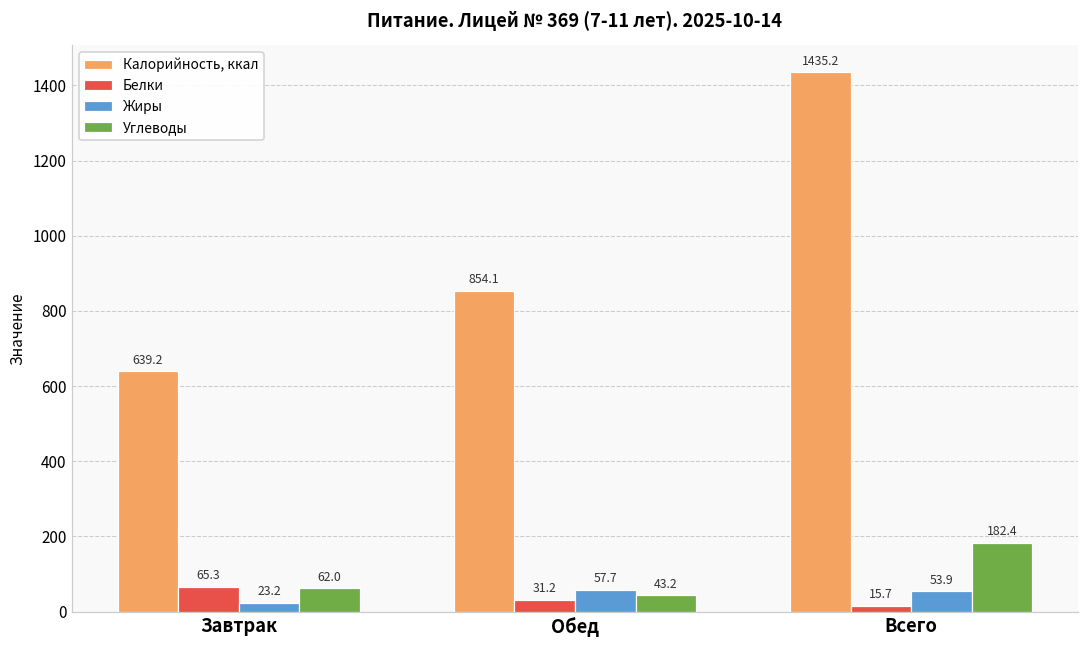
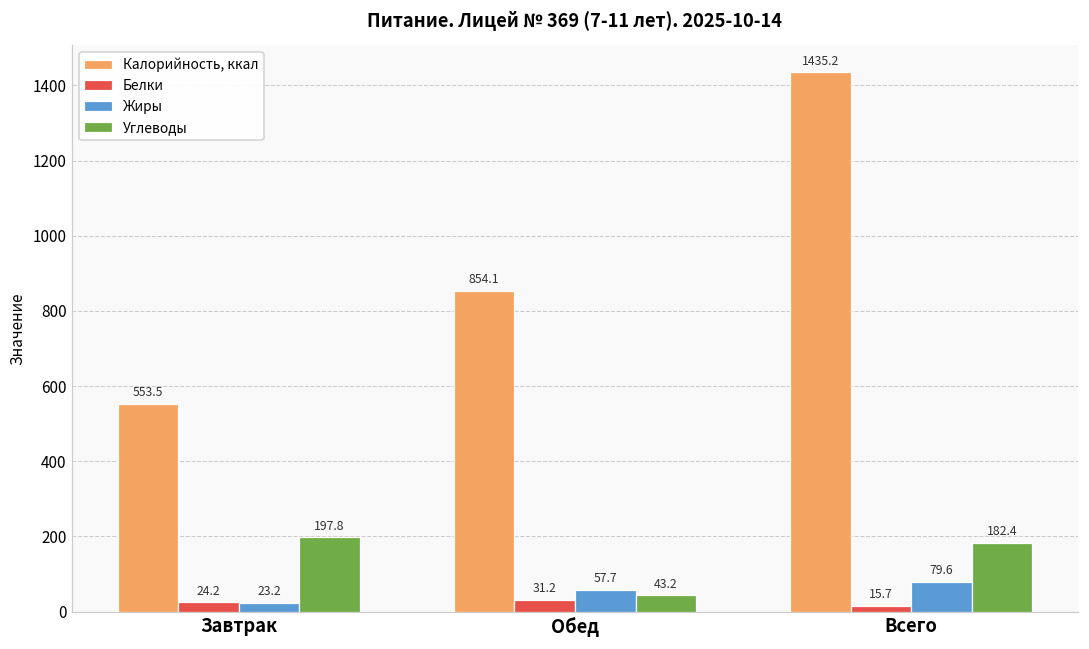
  {
    "Калорийность, ккал": {
-     "Завтрак": 639.2,
+     "Завтрак": 553.5,
      "Обед": 854.1,
      "Всего": 1435.2
    },
    "Белки": {
-     "Завтрак": 65.3,
+     "Завтрак": 24.2,
      "Обед": 31.2,
      "Всего": 15.7
    },
    "Жиры": {
      "Завтрак": 23.2,
      "Обед": 57.7,
-     "Всего": 53.9
+     "Всего": 79.6
    },
    "Углеводы": {
-     "Завтрак": 62.0,
+     "Завтрак": 197.8,
      "Обед": 43.2,
      "Всего": 182.4
    }
  }
